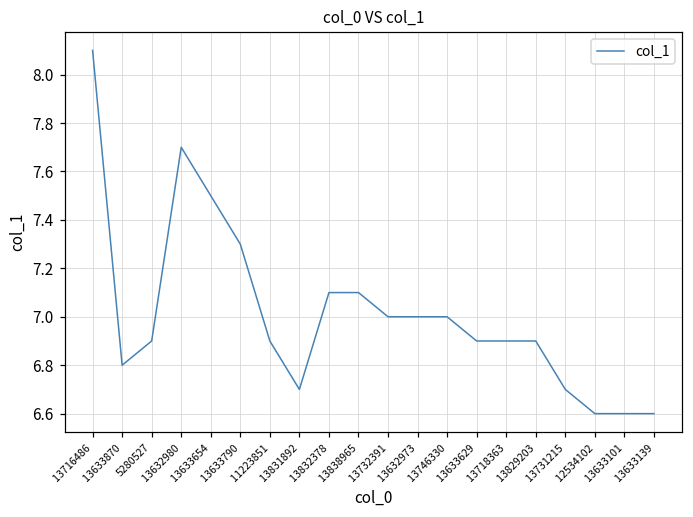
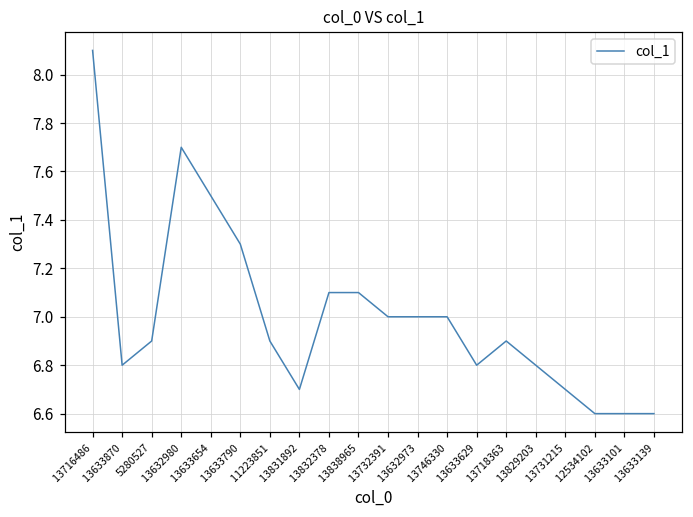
  {
    "13716486": 8.1,
    "13633870": 6.8,
    "5280527": 6.9,
    "13632980": 7.7,
    "13633654": 7.5,
    "13633790": 7.3,
    "11223851": 6.9,
    "13831892": 6.7,
    "13832378": 7.1,
    "13838965": 7.1,
    "13732391": 7.0,
    "13632973": 7.0,
    "13746330": 7.0,
-   "13633629": 6.9,
+   "13633629": 6.8,
    "13718363": 6.9,
-   "13829203": 6.9,
+   "13829203": 6.8,
    "13731215": 6.7,
    "12534102": 6.6,
    "13633101": 6.6,
    "13633139": 6.6
  }
